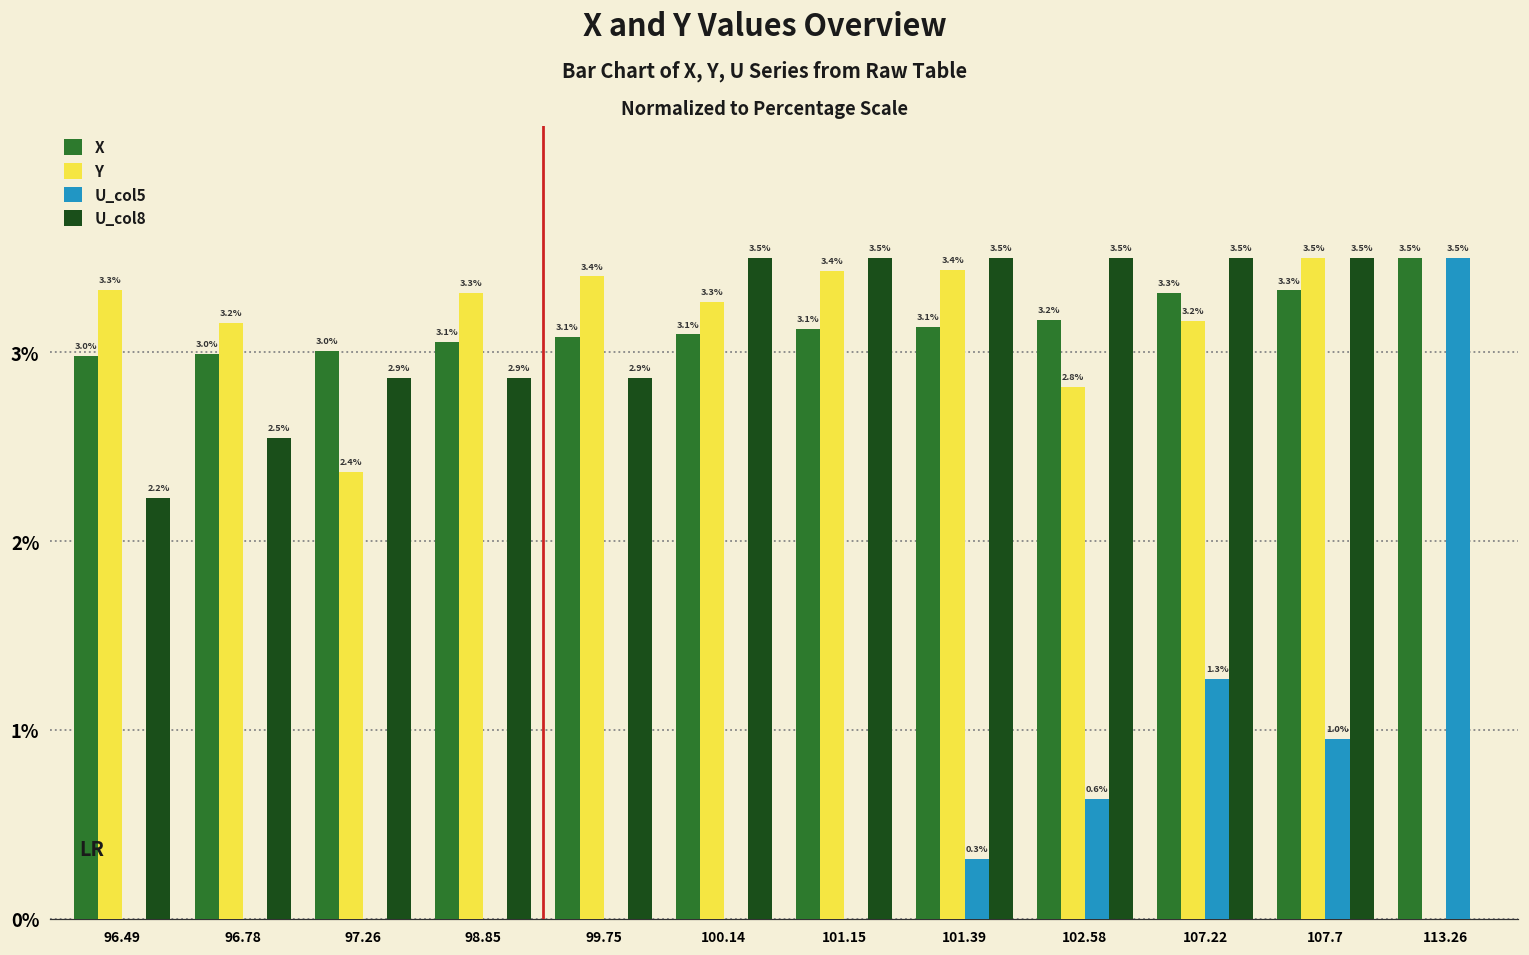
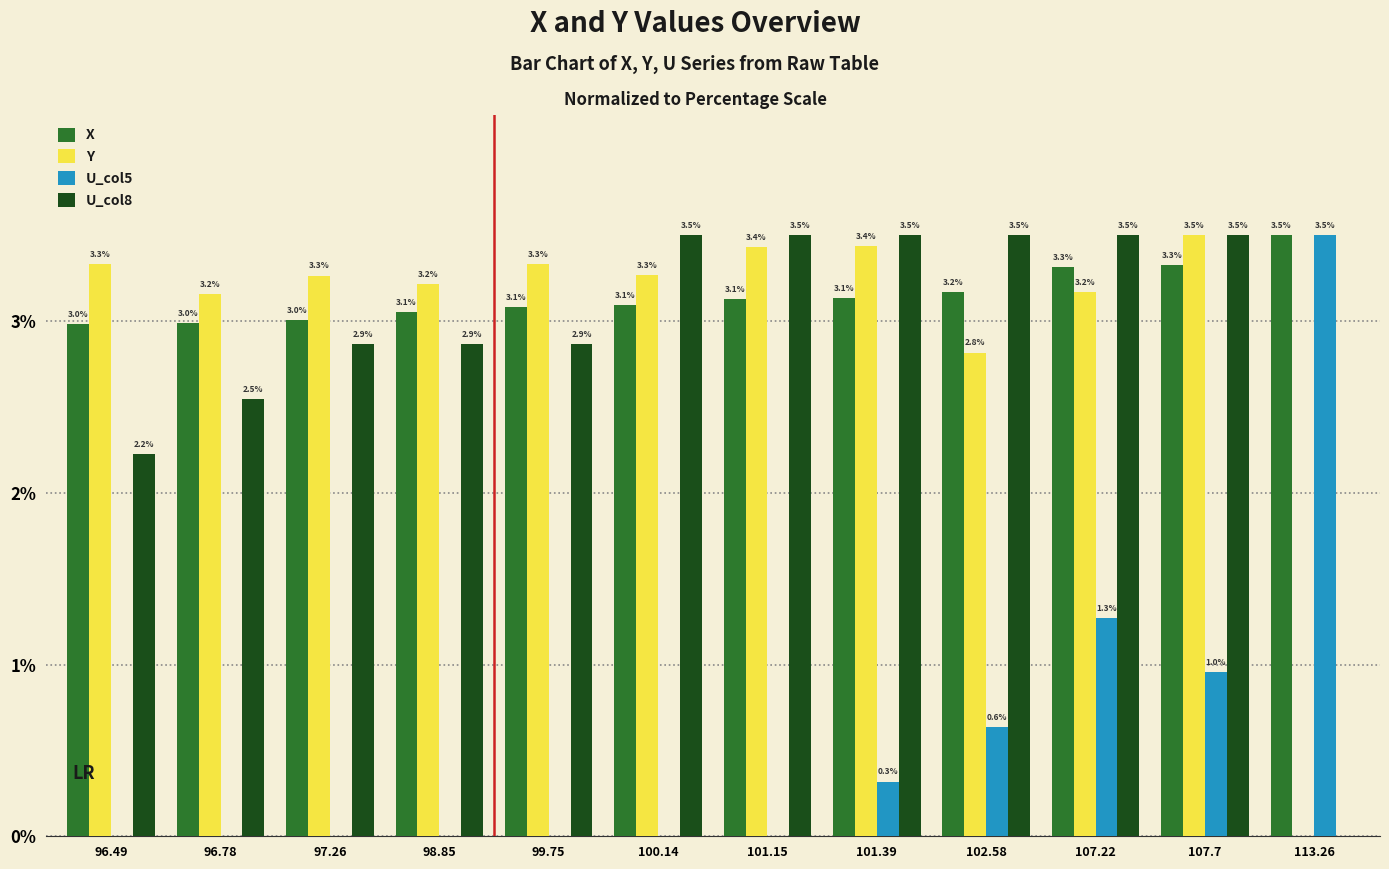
  {
    "Y": {
      "96.49": "3.3%",
      "96.78": "3.2%",
-     "97.26": "2.4%",
-     "98.85": "3.3%",
-     "99.75": "3.4%",
+     "97.26": "3.3%",
+     "98.85": "3.2%",
+     "99.75": "3.3%",
      "100.14": "3.3%",
      "101.15": "3.4%",
      "101.39": "3.4%",
      "102.58": "2.8%",
      "107.22": "3.2%",
      "107.7": "3.5%"
    },
    "U_col5": {
      "101.39": "0.3%",
      "102.58": "0.6%",
      "107.22": "1.3%",
      "107.7": "1.0%",
      "113.26": "3.5%"
    }
  }
